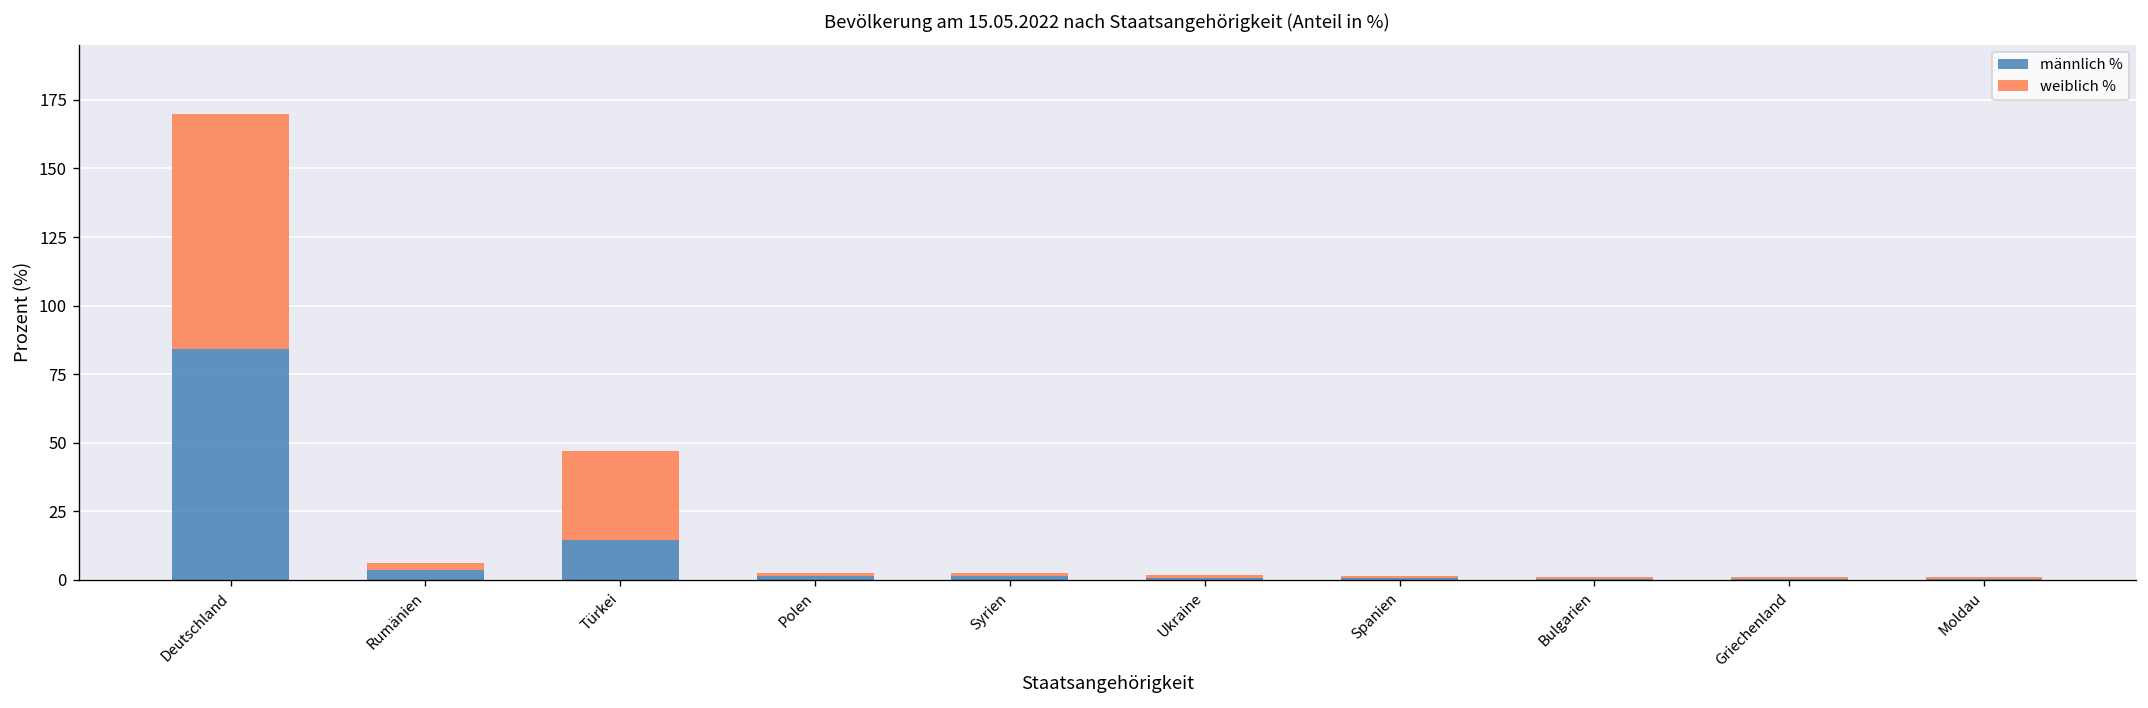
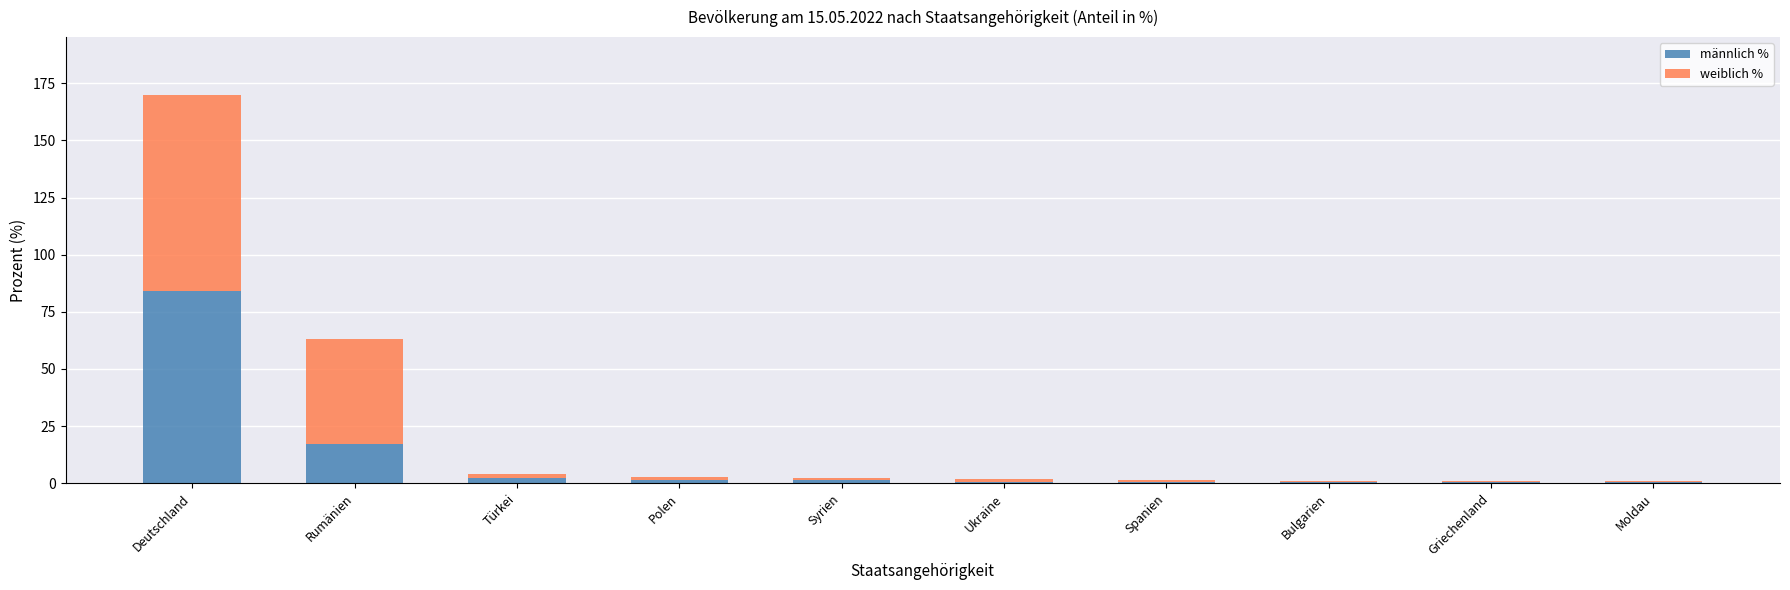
  {
    "männlich %": {
      "Deutschland": 84,
-     "Rumänien": 4,
-     "Türkei": 15,
+     "Rumänien": 17,
+     "Türkei": 2,
      "Polen": 1,
      "Syrien": 1
    },
    "weiblich %": {
      "Deutschland": 85,
-     "Rumänien": 3,
-     "Türkei": 33,
+     "Rumänien": 46,
+     "Türkei": 2,
      "Polen": 1,
      "Syrien": 1,
      "Ukraine": 1
    }
  }
